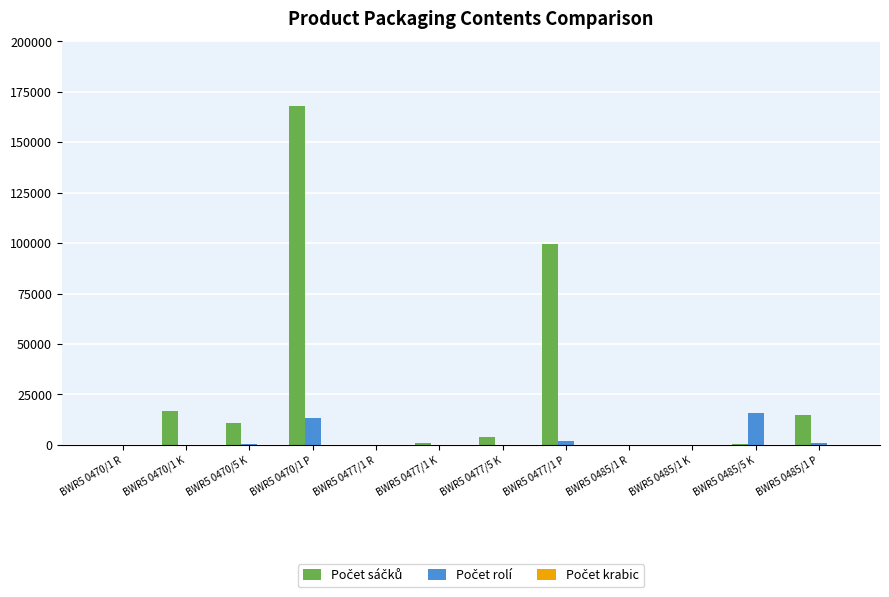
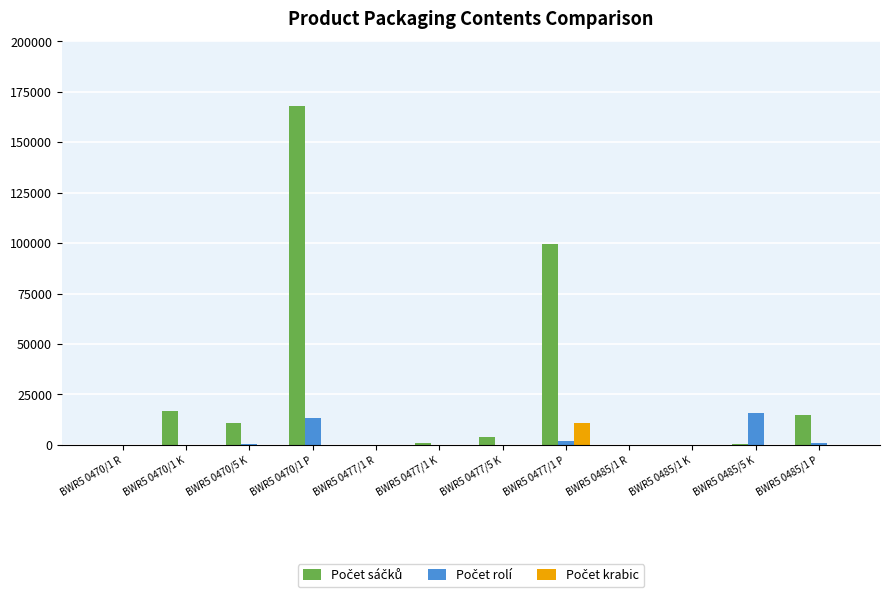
  {
    "Počet sáčků": {
      "BWR5 0470/1 K": 17000,
      "BWR5 0470/5 K": 11000,
      "BWR5 0470/1 P": 168000,
      "BWR5 0477/5 K": 4000,
      "BWR5 0477/1 P": 100000,
      "BWR5 0485/1 P": 15000
    },
    "Počet rolí": {
      "BWR5 0470/1 P": 14000,
      "BWR5 0477/1 P": 2000,
      "BWR5 0485/5 K": 16000
    },
    "Počet krabic": {
      "BWR5 0470/1 R": 0,
      "BWR5 0477/1 R": 0,
-     "BWR5 0477/1 P": 0,
+     "BWR5 0477/1 P": 11000,
      "BWR5 0485/1 R": 0
    }
  }
